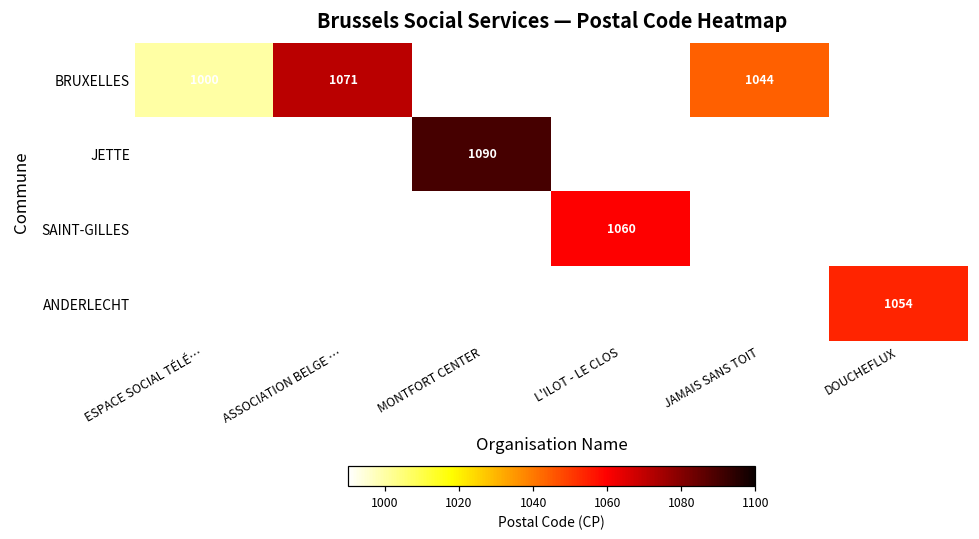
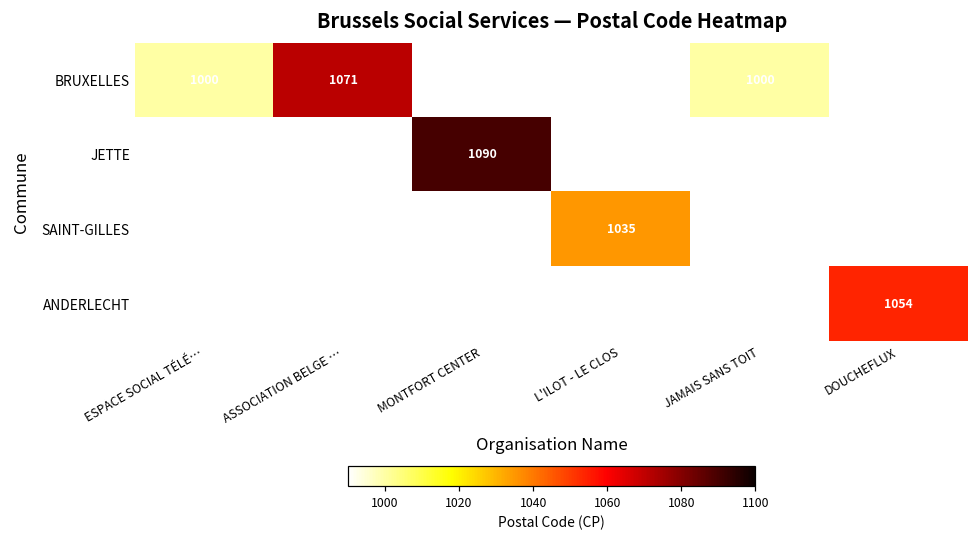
  {
    "BRUXELLES": {
      "ESPACE SOCIAL TÉLÉ…": 1000,
      "ASSOCIATION BELGE …": 1071,
-     "JAMAIS SANS TOIT": 1044
+     "JAMAIS SANS TOIT": 1000
    },
    "JETTE": {
      "MONTFORT CENTER": 1090
    },
    "SAINT-GILLES": {
-     "L'ILOT - LE CLOS": 1060
+     "L'ILOT - LE CLOS": 1035
    },
    "ANDERLECHT": {
      "DOUCHEFLUX": 1054
    }
  }
